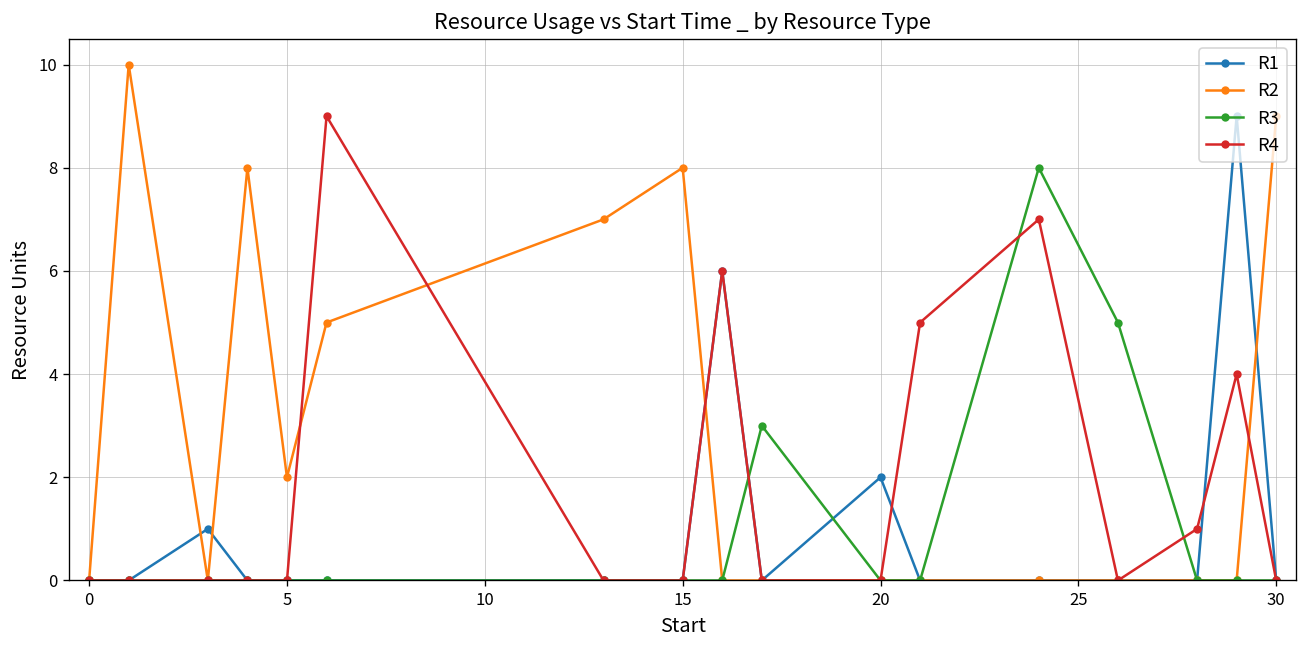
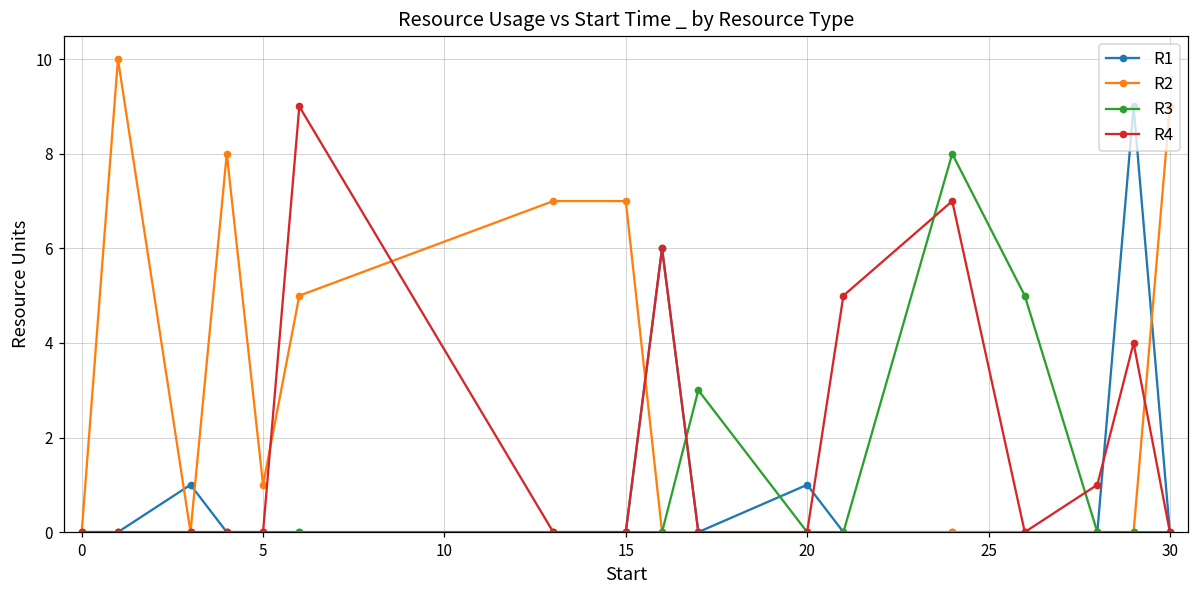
  {
    "R1": {
-     "20": 2
+     "20": 1
    },
    "R2": {
-     "5": 2,
-     "15": 8
+     "5": 1,
+     "15": 7
    }
  }
